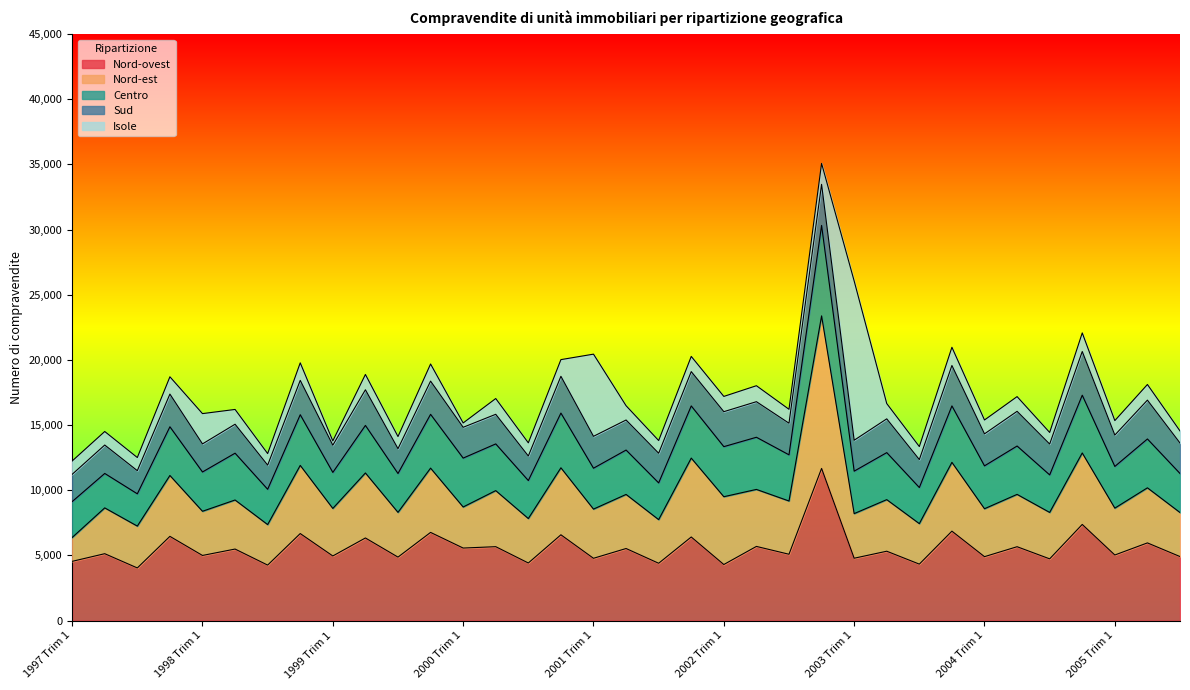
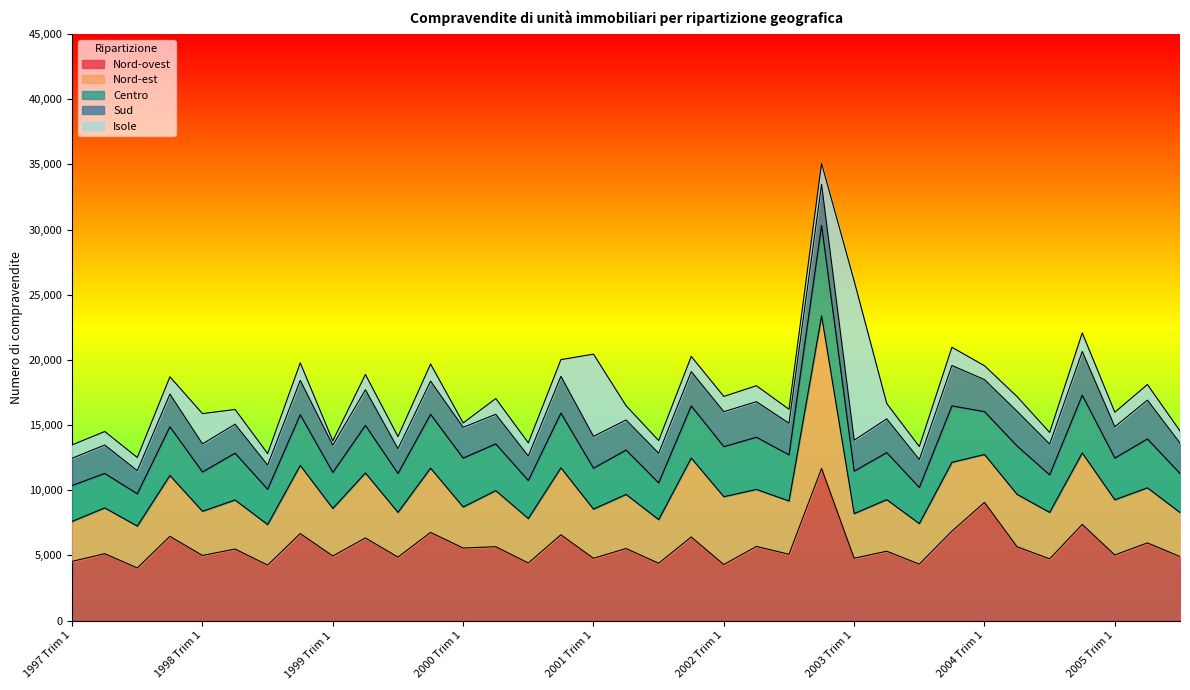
  {
    "Nord-ovest": {
      "1997 Trim 1": "4,500",
      "1998 Trim 1": "5,000",
      "1999 Trim 1": "5,000",
      "2000 Trim 1": "5,600",
      "2001 Trim 1": "4,800",
      "2002 Trim 1": "4,300",
      "2003 Trim 1": "4,800",
-     "2004 Trim 1": "4,900",
+     "2004 Trim 1": "9,100",
      "2005 Trim 1": "5,000"
    },
    "Nord-est": {
-     "1997 Trim 1": "1,800",
+     "1997 Trim 1": "3,100",
      "1998 Trim 1": "3,400",
      "1999 Trim 1": "3,600",
      "2000 Trim 1": "3,200",
      "2001 Trim 1": "3,800",
      "2002 Trim 1": "5,200",
      "2003 Trim 1": "3,400",
      "2004 Trim 1": "3,700",
-     "2005 Trim 1": "3,600"
+     "2005 Trim 1": "4,200"
    },
    "Isole": {
      "1997 Trim 1": "1,000",
      "1998 Trim 1": "2,300",
      "1999 Trim 1": "300",
      "2000 Trim 1": "300",
      "2001 Trim 1": "6,300",
      "2002 Trim 1": "1,200",
      "2003 Trim 1": "12,200",
      "2004 Trim 1": "1,100",
      "2005 Trim 1": "1,100"
    }
  }
